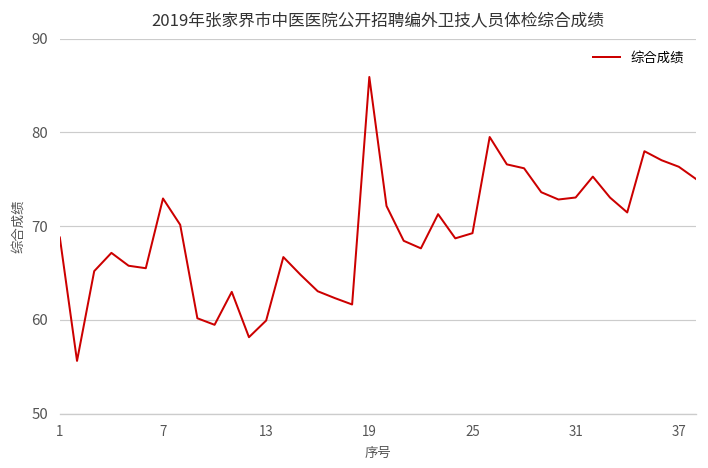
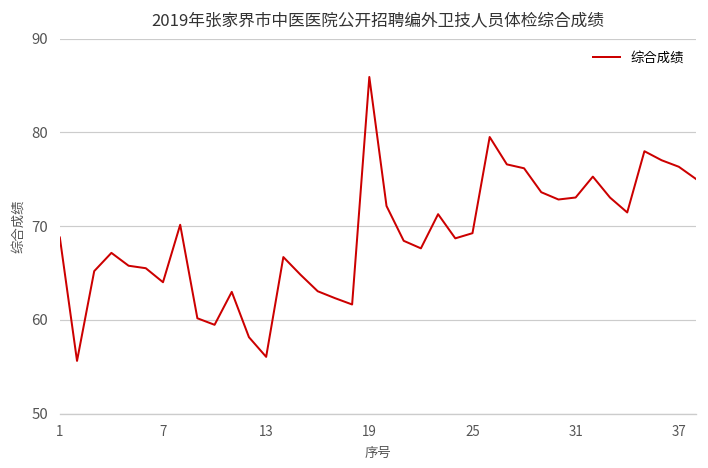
  {
    "1": 69,
-   "7": 73,
-   "13": 60,
+   "7": 64,
+   "13": 56,
    "19": 86,
    "25": 69,
    "31": 73,
    "37": 76
  }
